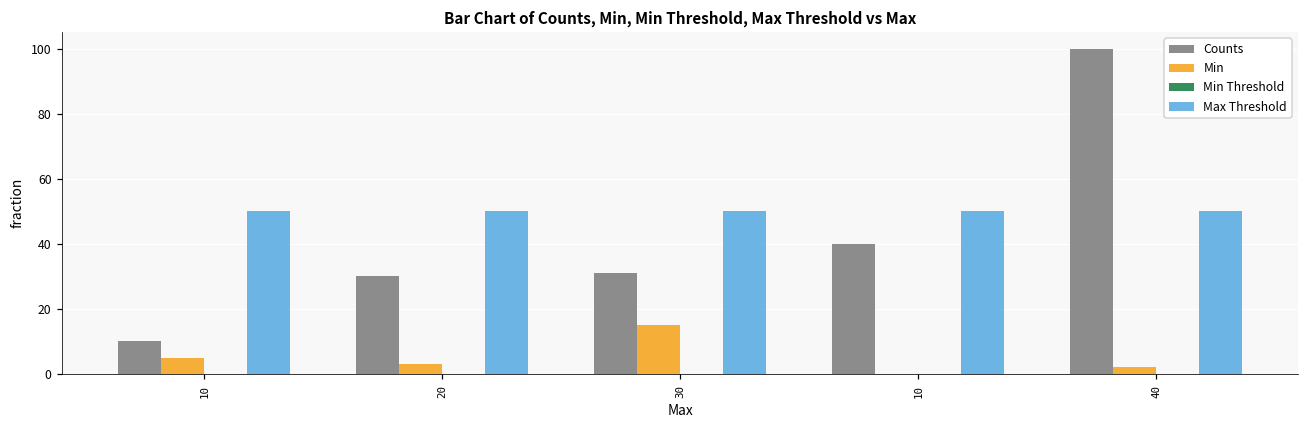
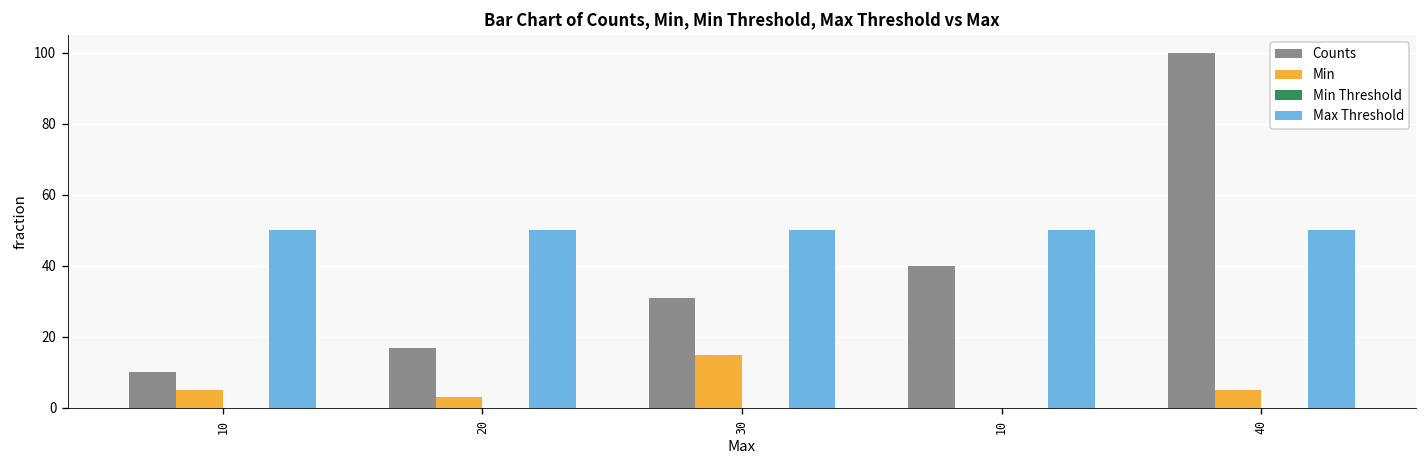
  {
    "Counts": {
-     "20": 30,
+     "20": 17,
      "30": 31,
      "40": 100
    },
    "Min": {
      "20": 3,
      "30": 15,
-     "40": 2
+     "40": 5
    },
    "Min Threshold": {
      "20": 0,
      "30": 0,
      "40": 0
    },
    "Max Threshold": {
      "20": 50,
      "30": 50,
      "40": 50
    }
  }
